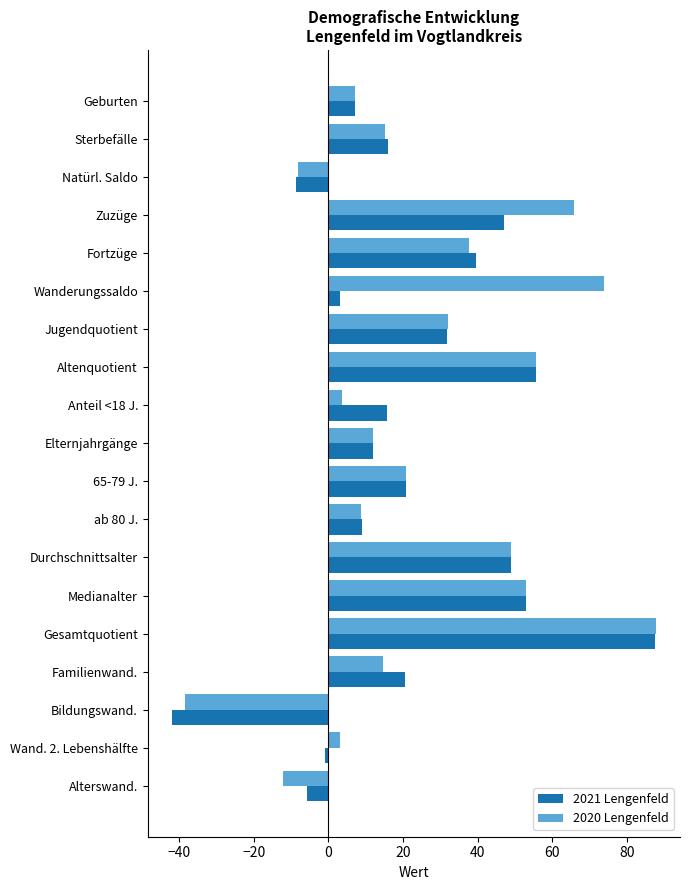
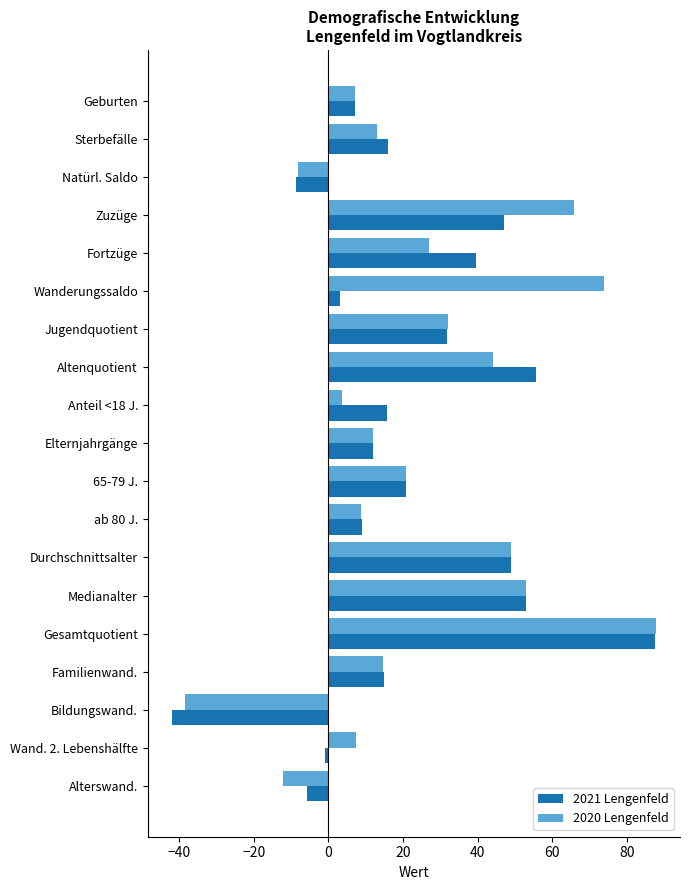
  {
    "2021 Lengenfeld": {
      "Geburten": 7,
      "Sterbefälle": 16,
      "Natürl. Saldo": -9,
      "Zuzüge": 47,
      "Fortzüge": 40,
      "Wanderungssaldo": 3,
      "Jugendquotient": 32,
      "Altenquotient": 56,
      "Anteil <18 J.": 16,
      "Elternjahrgänge": 12,
      "65-79 J.": 21,
      "ab 80 J.": 9,
      "Durchschnittsalter": 49,
      "Medianalter": 53,
      "Gesamtquotient": 88,
-     "Familienwand.": 20,
+     "Familienwand.": 15,
      "Bildungswand.": -42,
      "Wand. 2. Lebenshälfte": -1,
      "Alterswand.": -6
    },
    "2020 Lengenfeld": {
      "Geburten": 7,
-     "Sterbefälle": 15,
+     "Sterbefälle": 13,
      "Natürl. Saldo": -8,
      "Zuzüge": 66,
-     "Fortzüge": 38,
+     "Fortzüge": 27,
      "Wanderungssaldo": 74,
      "Jugendquotient": 32,
-     "Altenquotient": 56,
+     "Altenquotient": 44,
      "Anteil <18 J.": 4,
      "Elternjahrgänge": 12,
      "65-79 J.": 21,
      "ab 80 J.": 9,
      "Durchschnittsalter": 49,
      "Medianalter": 53,
      "Gesamtquotient": 88,
      "Familienwand.": 15,
      "Bildungswand.": -39,
-     "Wand. 2. Lebenshälfte": 3,
+     "Wand. 2. Lebenshälfte": 7,
      "Alterswand.": -12
    }
  }
